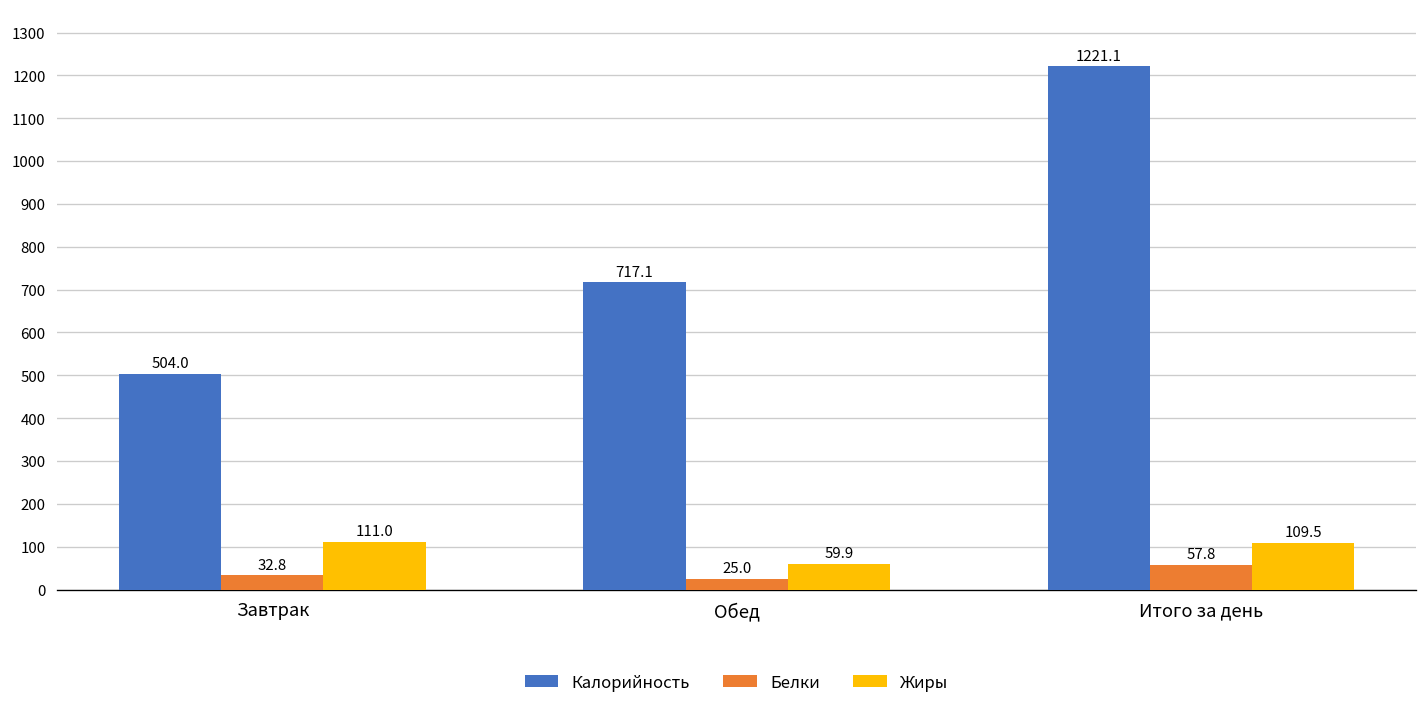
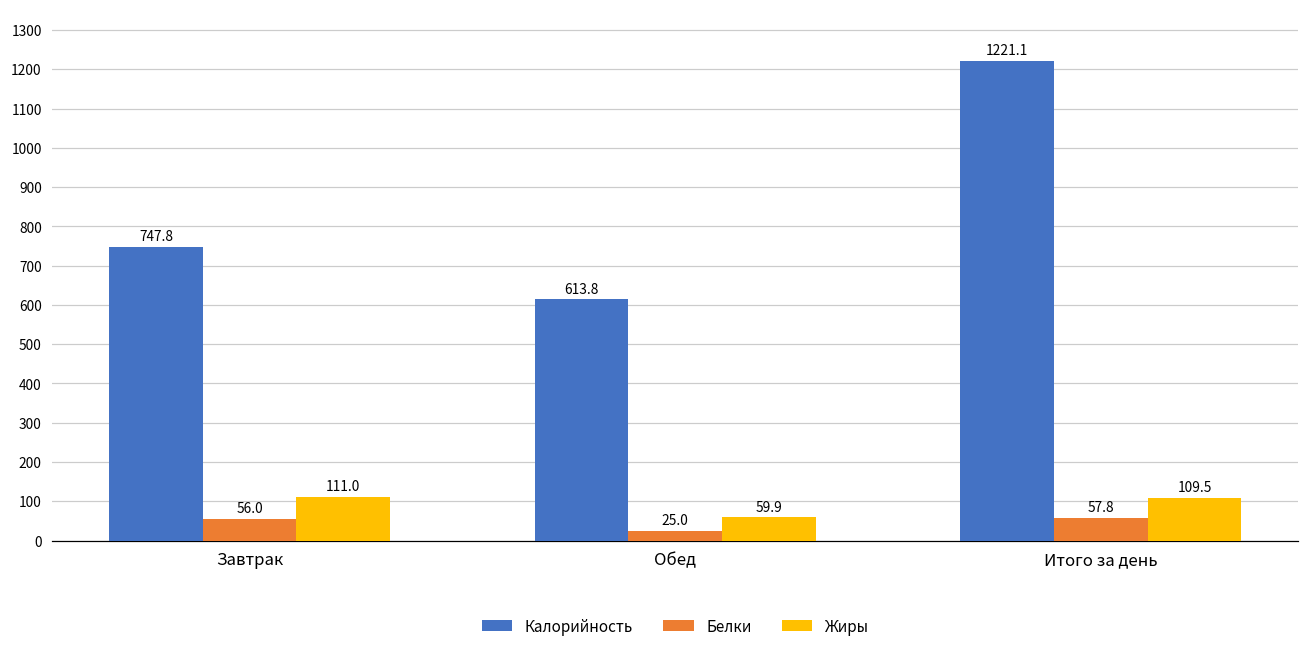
  {
    "Калорийность": {
-     "Завтрак": 504.0,
-     "Обед": 717.1,
+     "Завтрак": 747.8,
+     "Обед": 613.8,
      "Итого за день": 1221.1
    },
    "Белки": {
-     "Завтрак": 32.8,
+     "Завтрак": 56.0,
      "Обед": 25.0,
      "Итого за день": 57.8
    },
    "Жиры": {
      "Завтрак": 111.0,
      "Обед": 59.9,
      "Итого за день": 109.5
    }
  }
